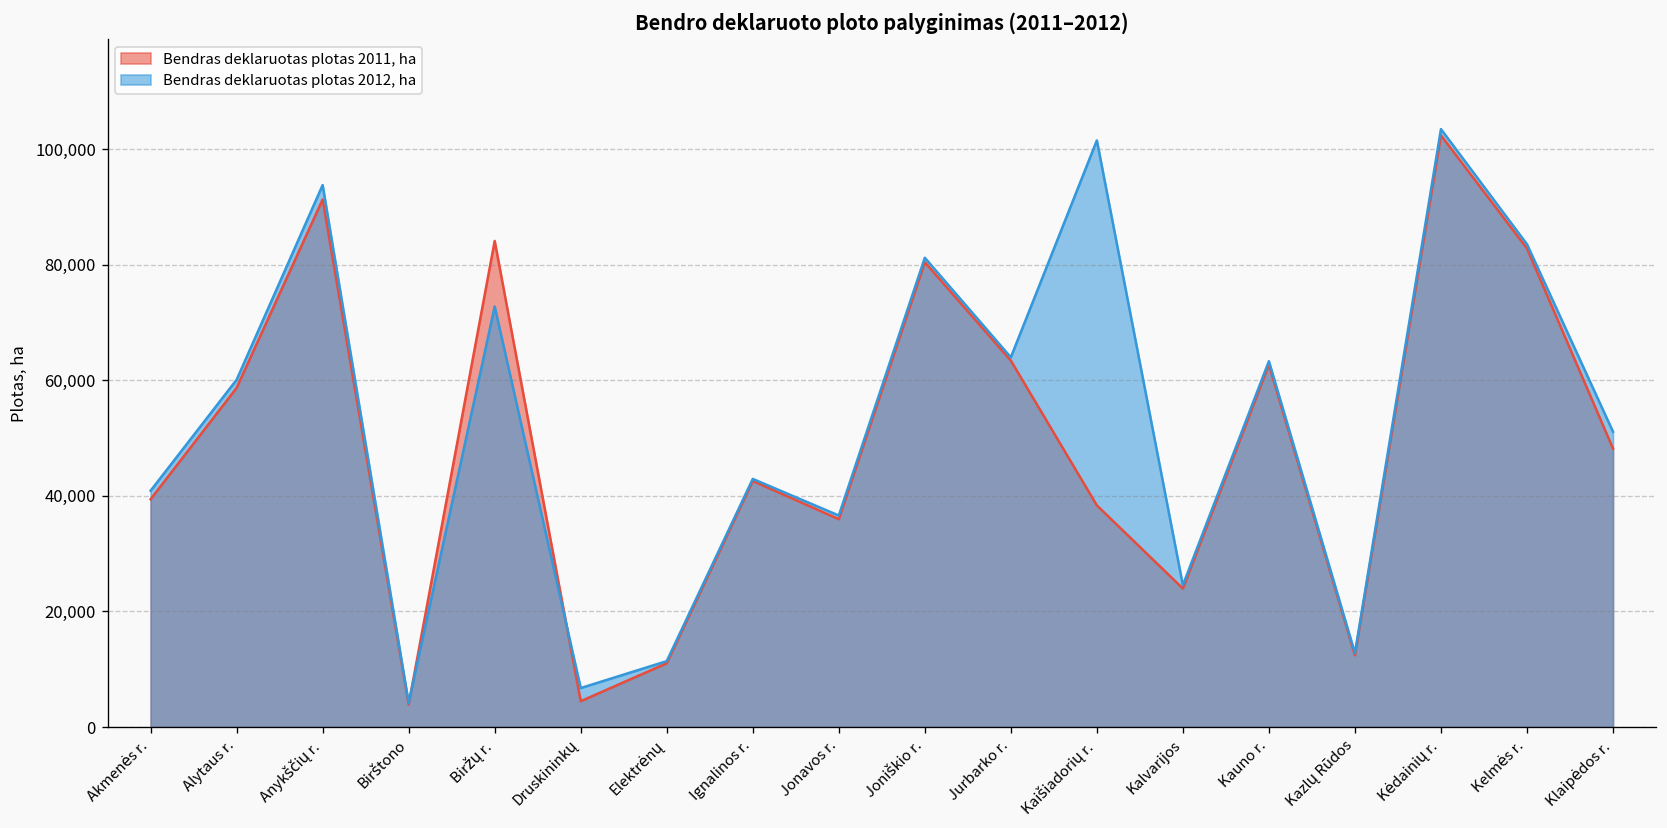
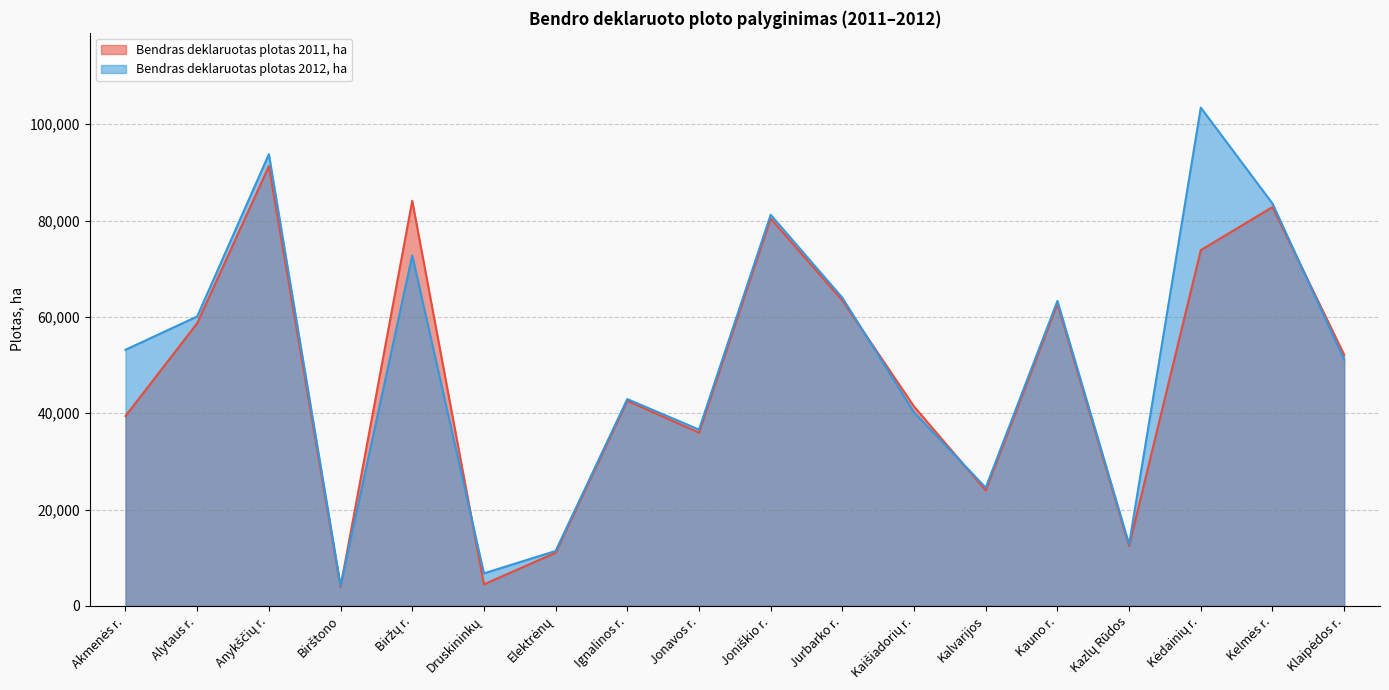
  {
    "Bendras deklaruotas plotas 2011, ha": {
      "Akmenės r.": "39,000",
      "Alytaus r.": "59,000",
      "Anykščių r.": "91,000",
      "Biržų r.": "84,000",
      "Druskininkų": "4,000",
      "Jonavos r.": "36,000",
      "Joniškio r.": "80,000",
      "Jurbarko r.": "63,000",
-     "Kaišiadorių r.": "38,000",
+     "Kaišiadorių r.": "41,000",
      "Kalvarijos": "24,000",
      "Kauno r.": "63,000",
-     "Kėdainių r.": "102,000",
+     "Kėdainių r.": "74,000",
      "Kelmės r.": "83,000",
-     "Klaipėdos r.": "48,000"
+     "Klaipėdos r.": "52,000"
    },
    "Bendras deklaruotas plotas 2012, ha": {
-     "Akmenės r.": "41,000",
+     "Akmenės r.": "53,000",
      "Alytaus r.": "60,000",
      "Anykščių r.": "94,000",
      "Biržų r.": "73,000",
      "Druskininkų": "7,000",
      "Jonavos r.": "37,000",
      "Joniškio r.": "81,000",
      "Jurbarko r.": "64,000",
-     "Kaišiadorių r.": "101,000",
+     "Kaišiadorių r.": "40,000",
      "Kalvarijos": "25,000",
      "Kauno r.": "63,000",
      "Kėdainių r.": "103,000",
      "Kelmės r.": "84,000",
      "Klaipėdos r.": "51,000"
    }
  }
